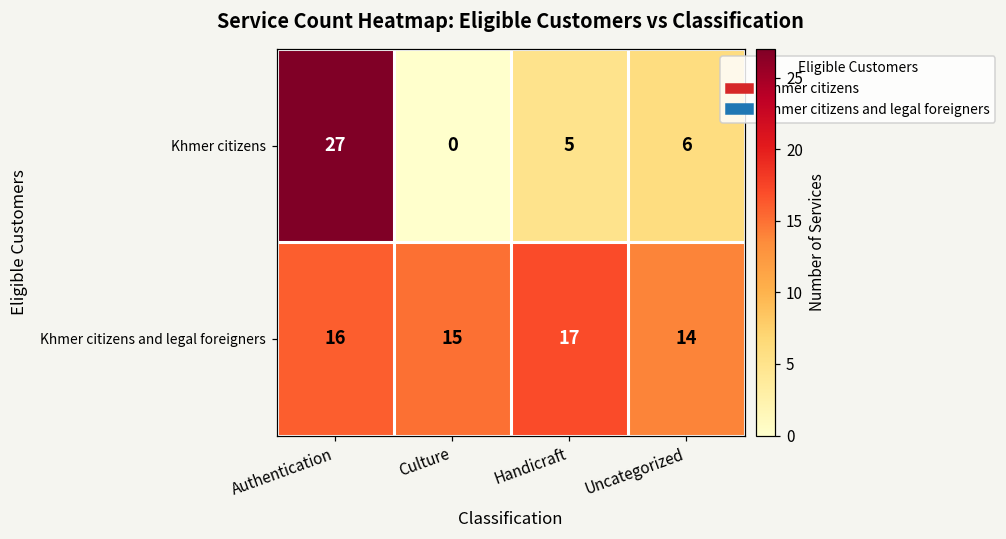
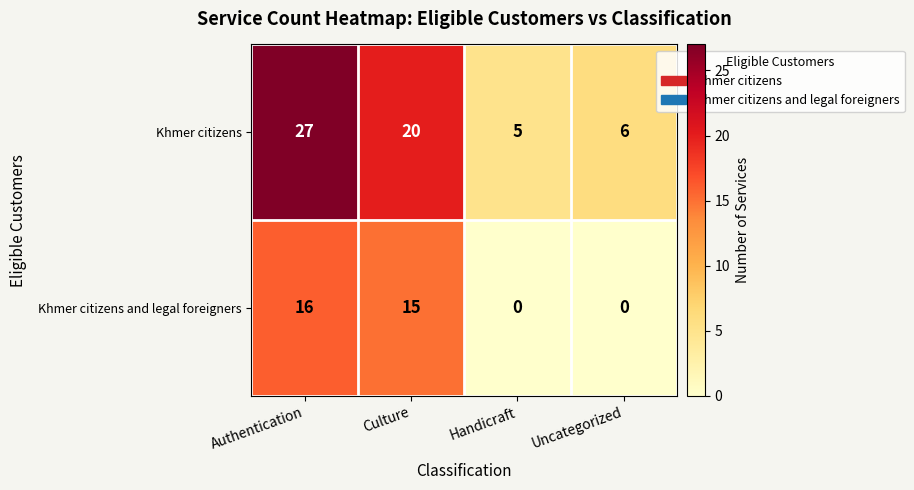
  {
    "Khmer citizens": {
      "Authentication": 27,
-     "Culture": 0,
+     "Culture": 20,
      "Handicraft": 5,
      "Uncategorized": 6
    },
    "Khmer citizens and legal foreigners": {
      "Authentication": 16,
      "Culture": 15,
-     "Handicraft": 17,
-     "Uncategorized": 14
+     "Handicraft": 0,
+     "Uncategorized": 0
    }
  }
